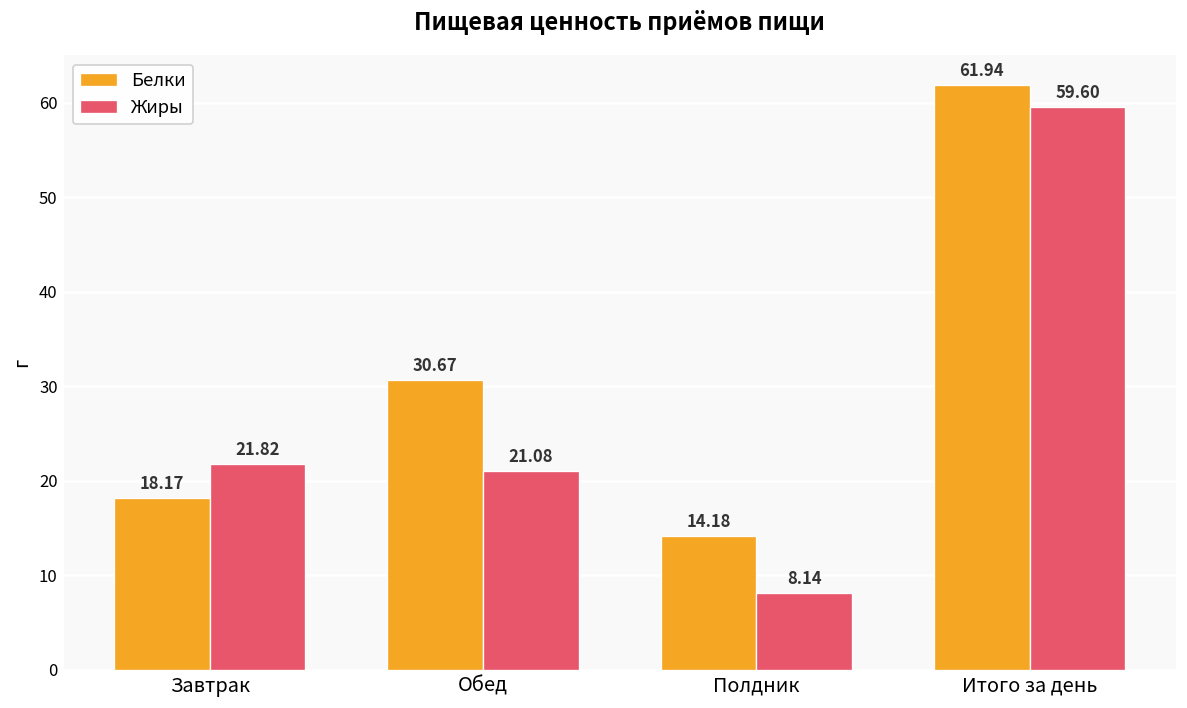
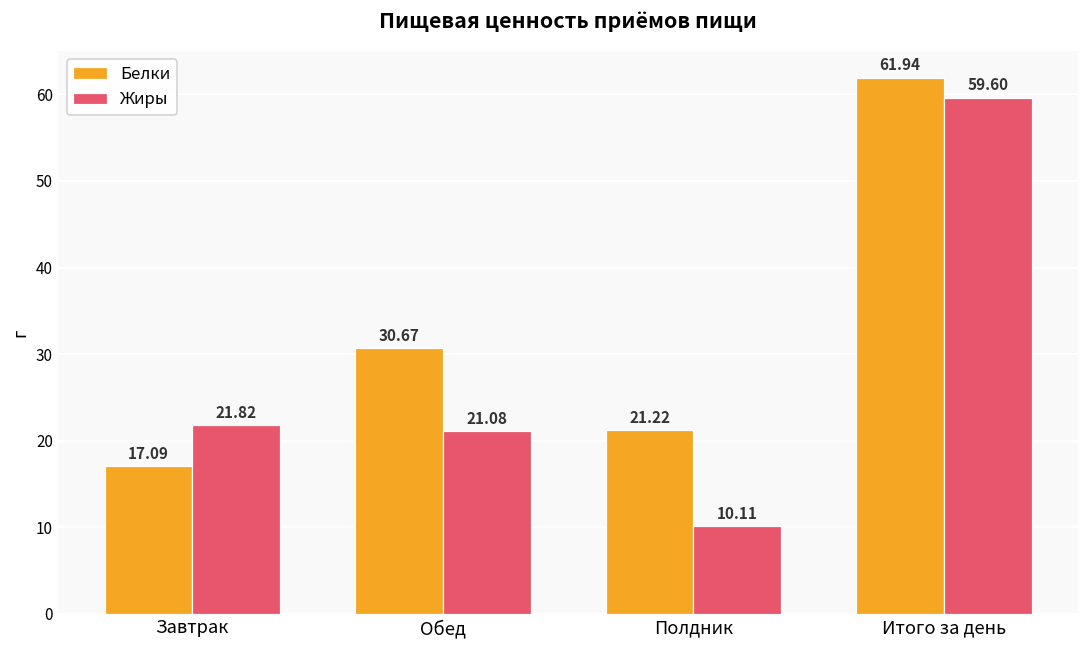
  {
    "Белки": {
-     "Завтрак": 18.17,
+     "Завтрак": 17.09,
      "Обед": 30.67,
-     "Полдник": 14.18,
+     "Полдник": 21.22,
      "Итого за день": 61.94
    },
    "Жиры": {
      "Завтрак": 21.82,
      "Обед": 21.08,
-     "Полдник": 8.14,
+     "Полдник": 10.11,
      "Итого за день": 59.60
    }
  }
